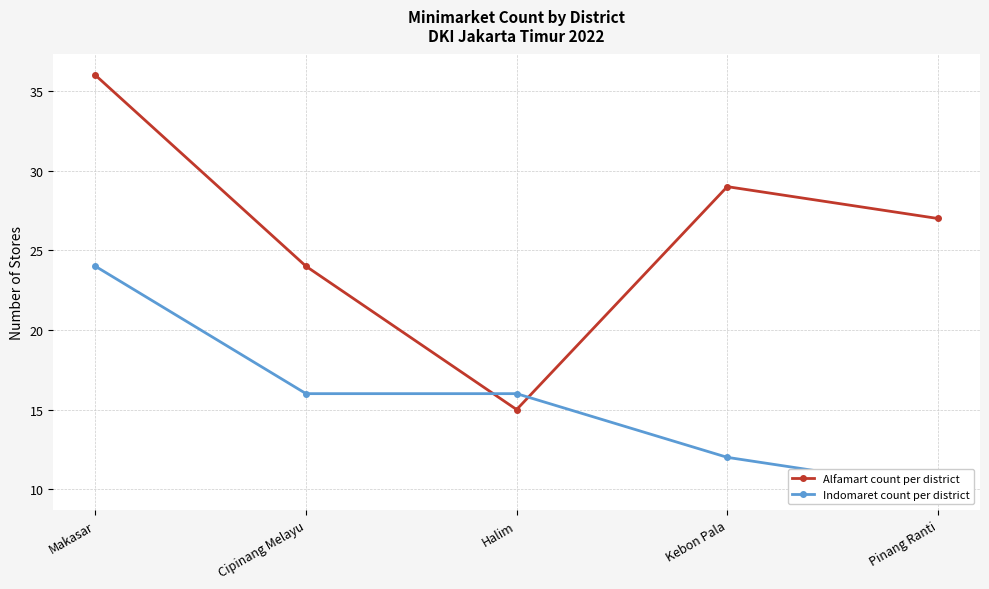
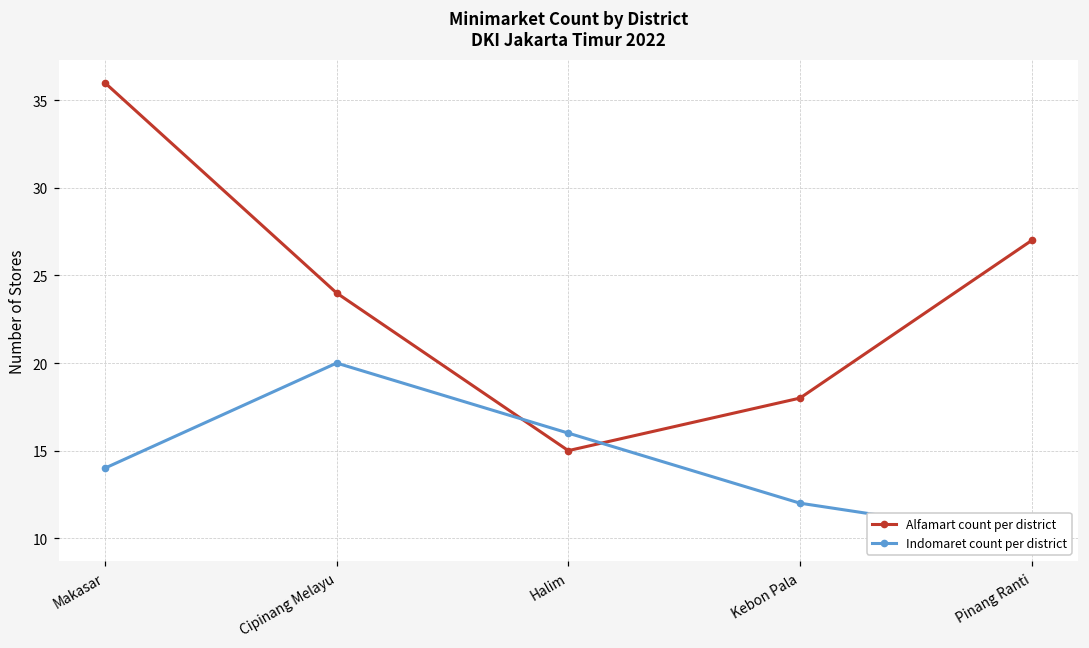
  {
    "Alfamart count per district": {
      "Makasar": 36,
      "Cipinang Melayu": 24,
      "Halim": 15,
-     "Kebon Pala": 29,
+     "Kebon Pala": 18,
      "Pinang Ranti": 27
    },
    "Indomaret count per district": {
-     "Makasar": 24,
-     "Cipinang Melayu": 16,
+     "Makasar": 14,
+     "Cipinang Melayu": 20,
      "Halim": 16,
      "Kebon Pala": 12
    }
  }
